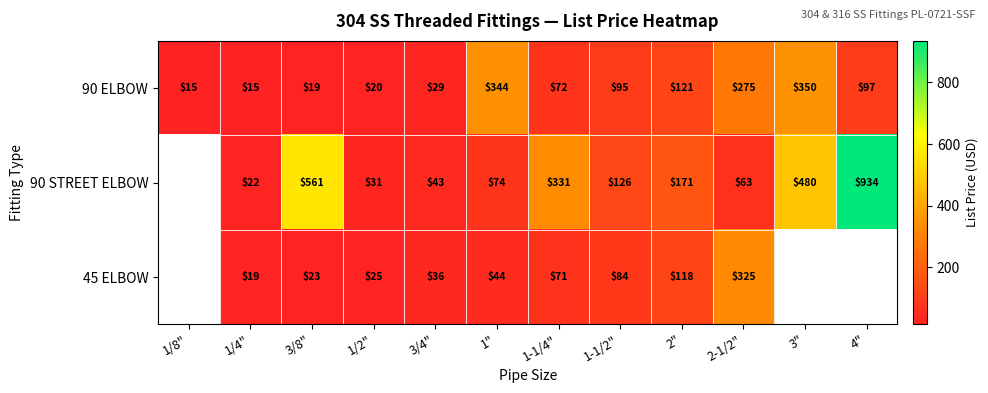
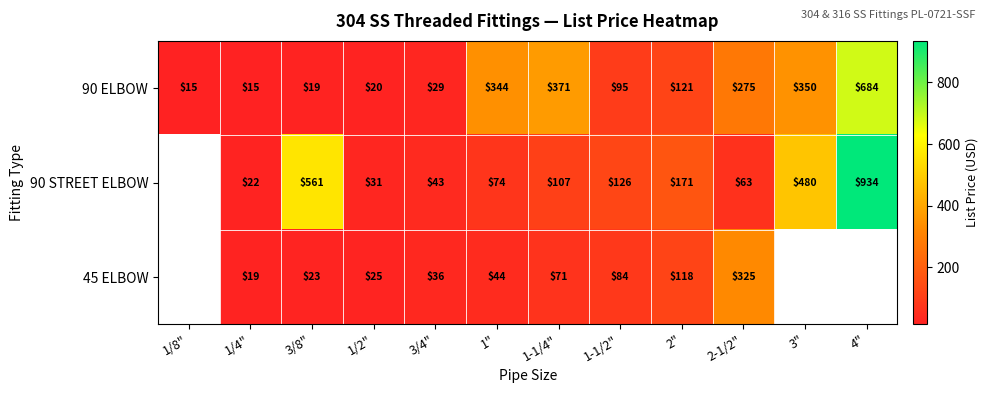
  {
    "90 ELBOW": {
      "1/8\"": "$15",
      "1/4\"": "$15",
      "3/8\"": "$19",
      "1/2\"": "$20",
      "3/4\"": "$29",
      "1\"": "$344",
-     "1-1/4\"": "$72",
+     "1-1/4\"": "$371",
      "1-1/2\"": "$95",
      "2\"": "$121",
      "2-1/2\"": "$275",
      "3\"": "$350",
-     "4\"": "$97"
+     "4\"": "$684"
    },
    "90 STREET ELBOW": {
      "1/4\"": "$22",
      "3/8\"": "$561",
      "1/2\"": "$31",
      "3/4\"": "$43",
      "1\"": "$74",
-     "1-1/4\"": "$331",
+     "1-1/4\"": "$107",
      "1-1/2\"": "$126",
      "2\"": "$171",
      "2-1/2\"": "$63",
      "3\"": "$480",
      "4\"": "$934"
    },
    "45 ELBOW": {
      "1/4\"": "$19",
      "3/8\"": "$23",
      "1/2\"": "$25",
      "3/4\"": "$36",
      "1\"": "$44",
      "1-1/4\"": "$71",
      "1-1/2\"": "$84",
      "2\"": "$118",
      "2-1/2\"": "$325"
    }
  }
